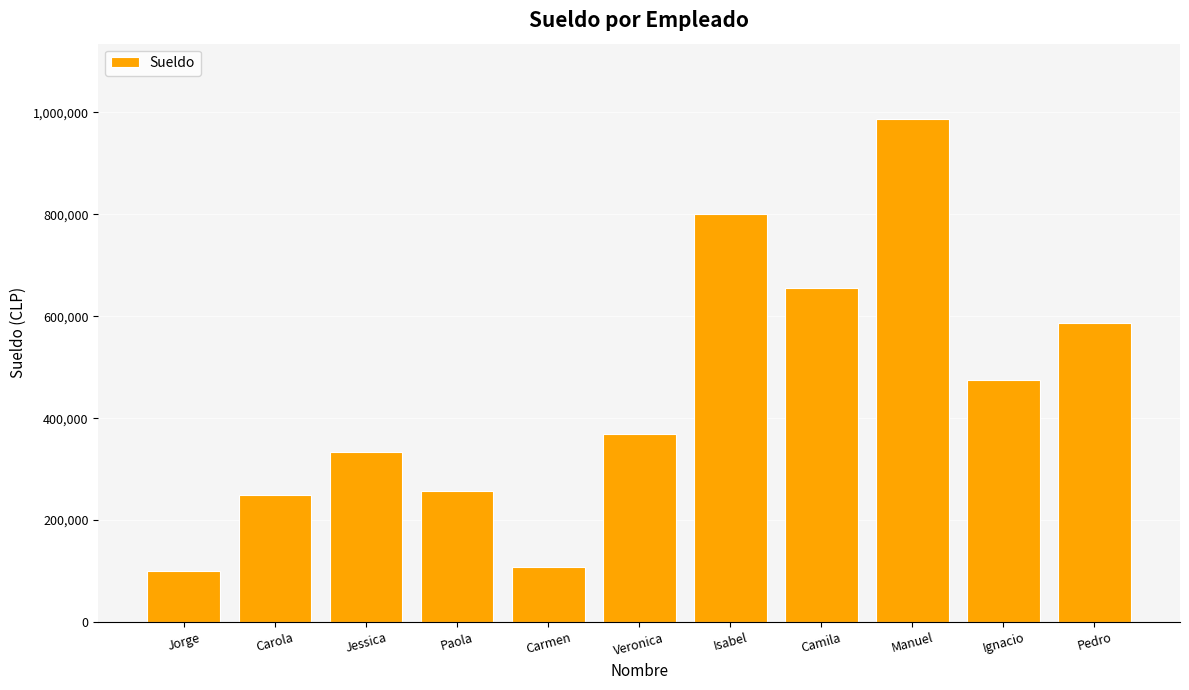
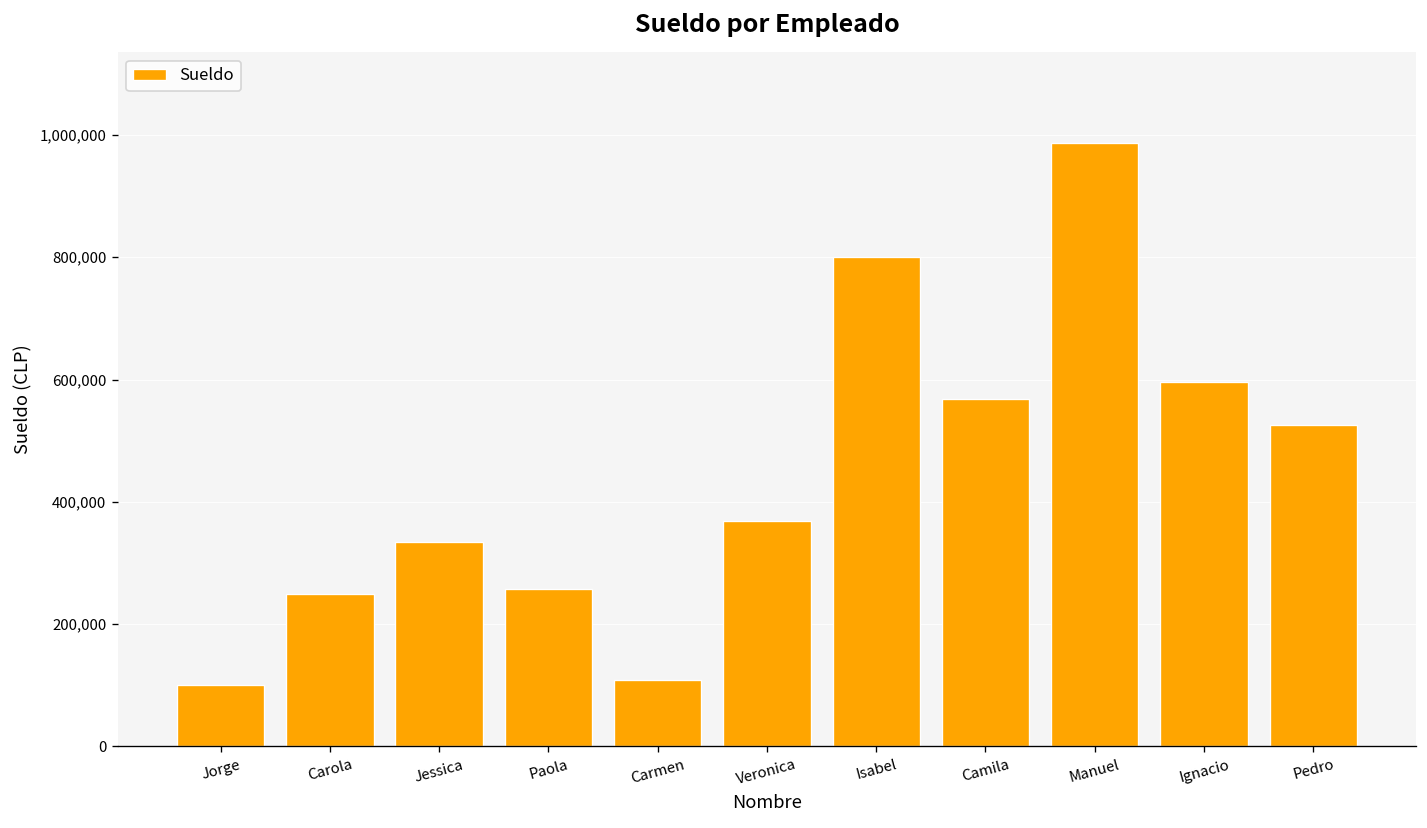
  {
    "Jorge": "100,000",
    "Carola": "250,000",
    "Jessica": "330,000",
    "Paola": "260,000",
    "Carmen": "110,000",
    "Veronica": "370,000",
    "Isabel": "800,000",
-   "Camila": "660,000",
+   "Camila": "570,000",
    "Manuel": "990,000",
-   "Ignacio": "480,000",
-   "Pedro": "590,000"
+   "Ignacio": "600,000",
+   "Pedro": "530,000"
  }
